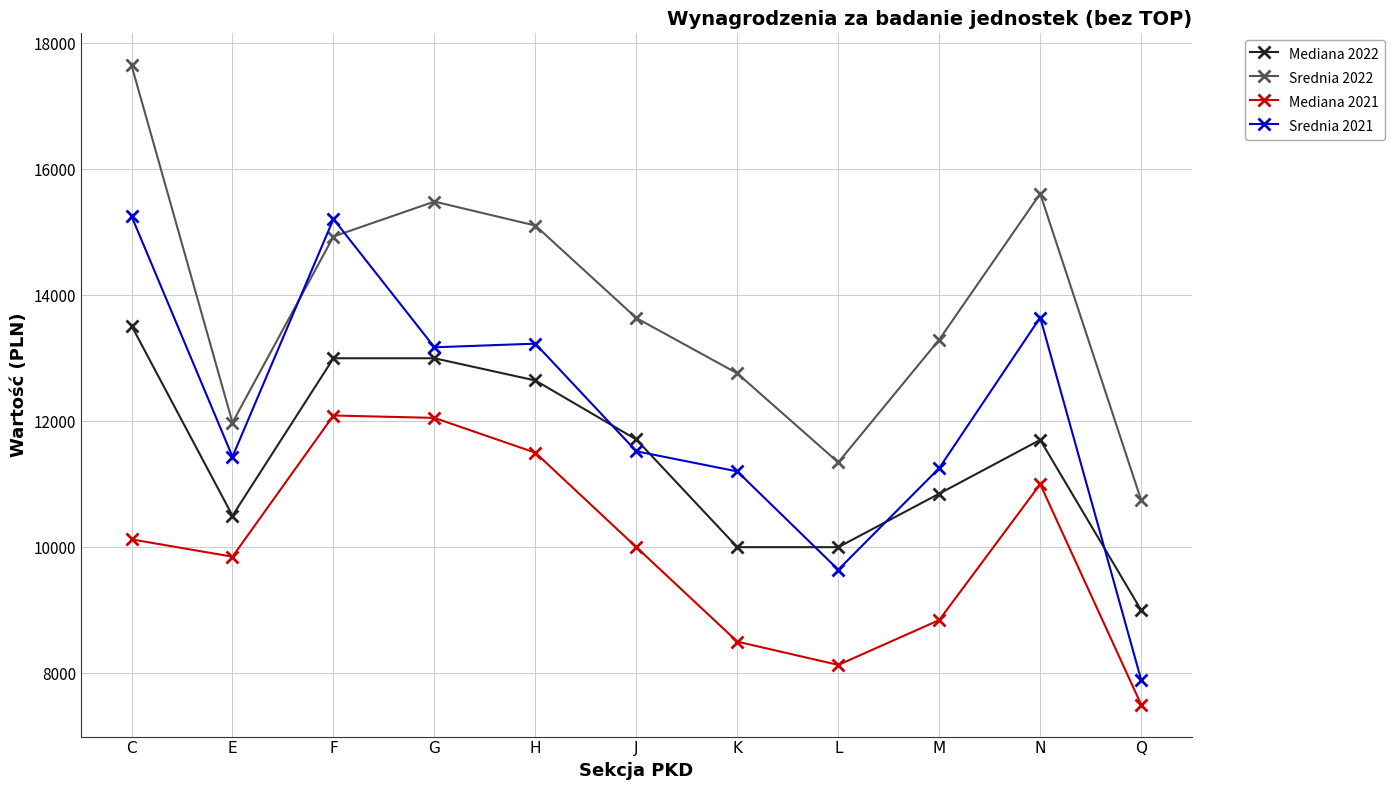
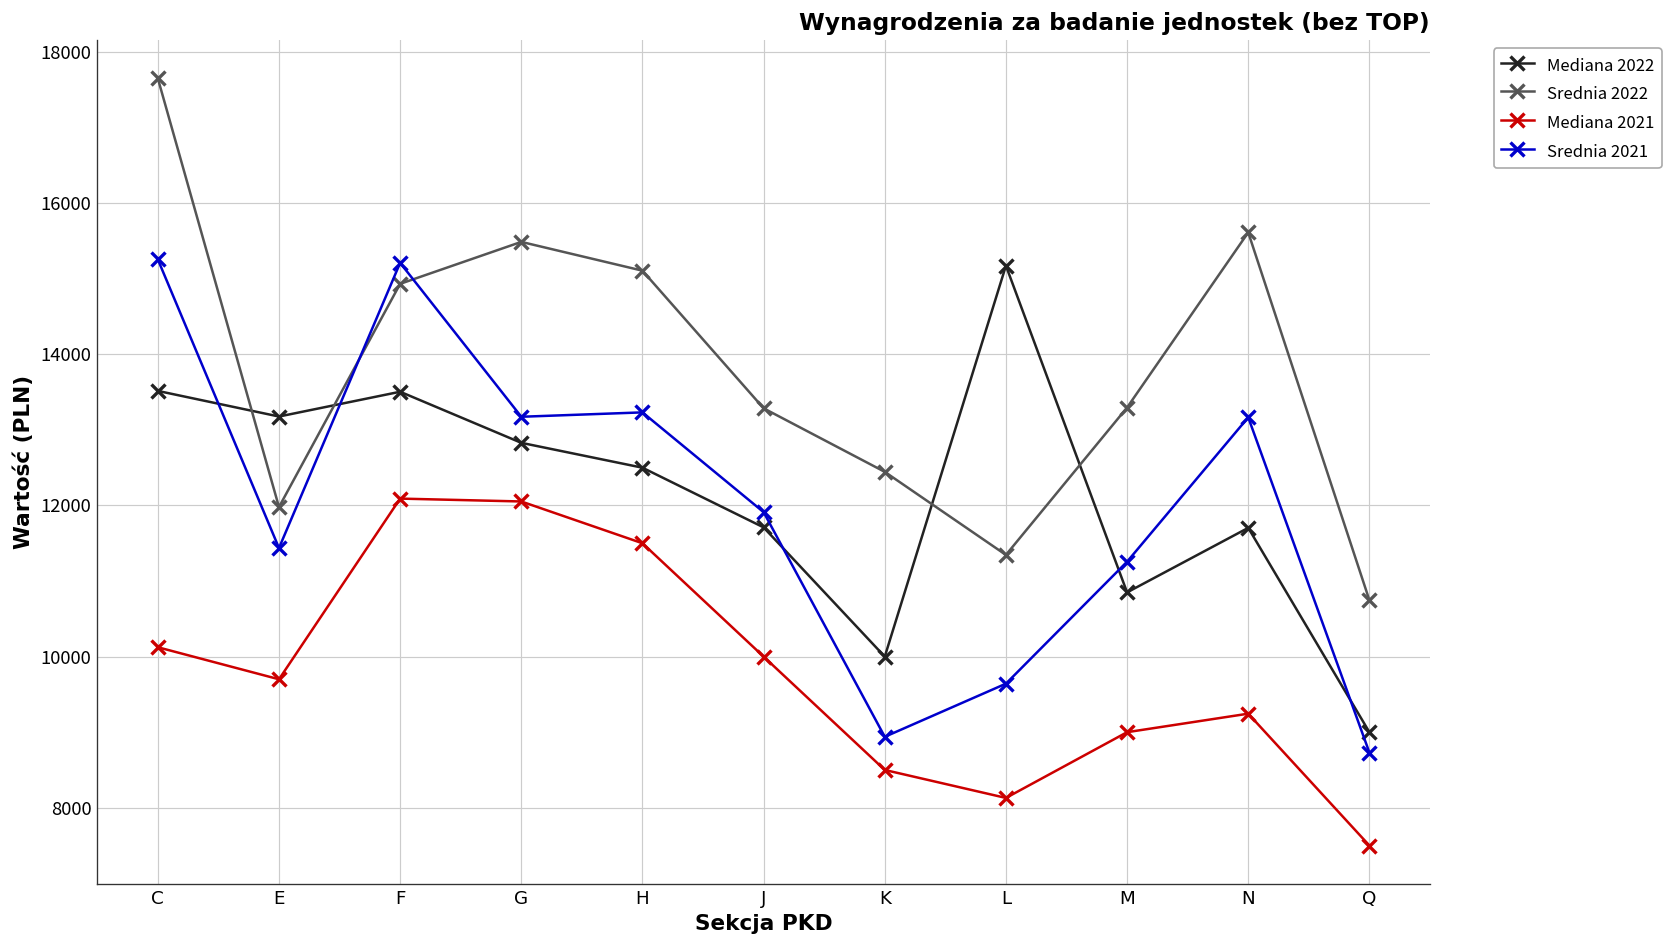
  {
    "Mediana 2022": {
      "C": 13500,
-     "E": 10500,
-     "F": 13000,
-     "G": 13000,
-     "H": 12600,
+     "E": 13200,
+     "F": 13500,
+     "G": 12800,
+     "H": 12500,
      "J": 11700,
      "K": 10000,
-     "L": 10000,
+     "L": 15200,
      "M": 10900,
      "N": 11700,
      "Q": 9000
    },
    "Srednia 2022": {
      "C": 17700,
      "E": 12000,
      "F": 14900,
      "G": 15500,
      "H": 15100,
-     "J": 13600,
-     "K": 12800,
+     "J": 13300,
+     "K": 12400,
      "L": 11300,
      "M": 13300,
      "N": 15600,
      "Q": 10700
    },
    "Mediana 2021": {
      "C": 10100,
-     "E": 9800,
+     "E": 9700,
      "F": 12100,
      "G": 12100,
      "H": 11500,
      "J": 10000,
      "K": 8500,
      "L": 8100,
-     "M": 8800,
-     "N": 11000,
+     "M": 9000,
+     "N": 9200,
      "Q": 7500
    },
    "Srednia 2021": {
      "C": 15300,
      "E": 11400,
      "F": 15200,
      "G": 13200,
      "H": 13200,
-     "J": 11500,
-     "K": 11200,
+     "J": 11900,
+     "K": 8900,
      "L": 9600,
      "M": 11300,
-     "N": 13600,
-     "Q": 7900
+     "N": 13200,
+     "Q": 8700
    }
  }
